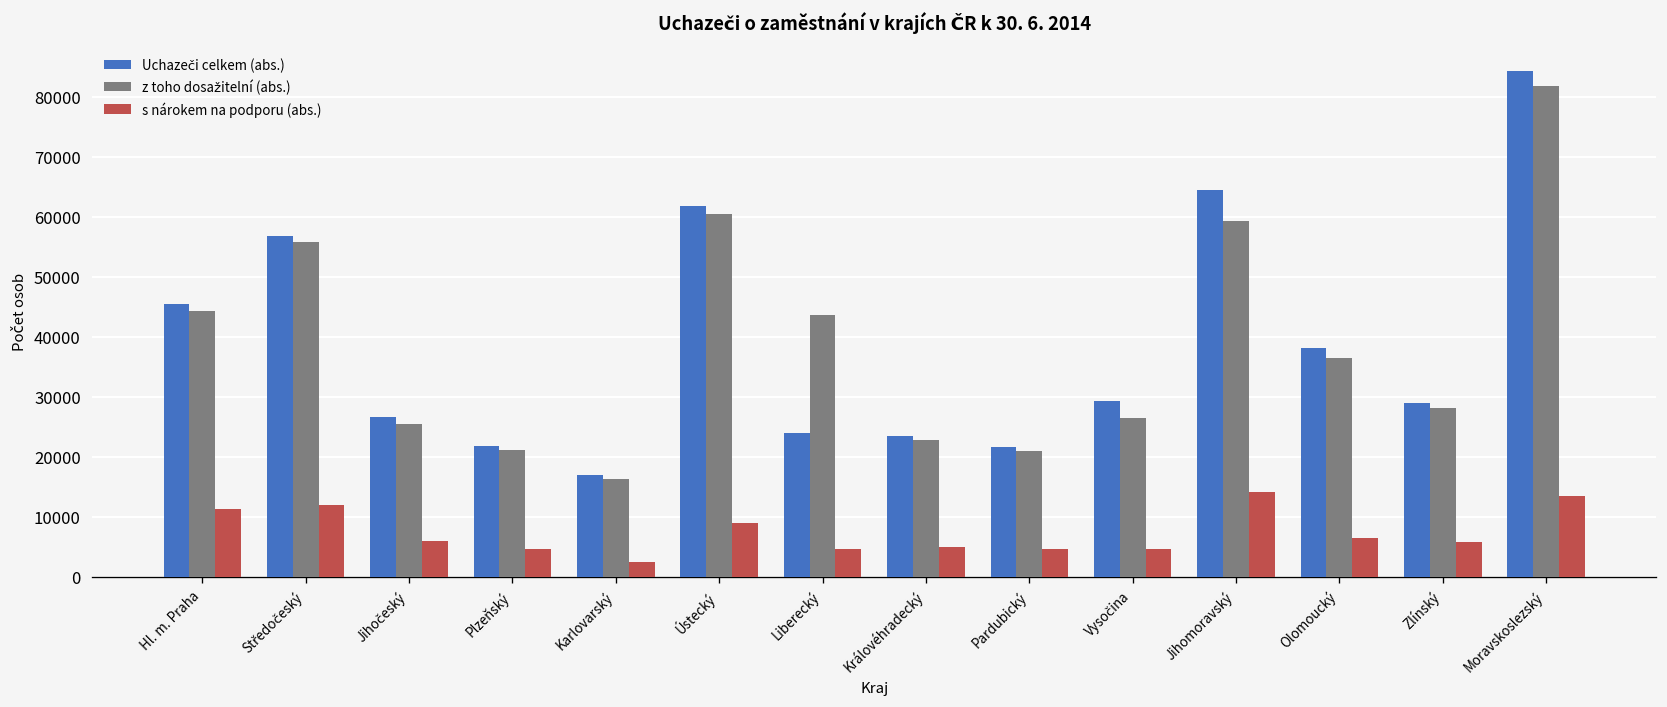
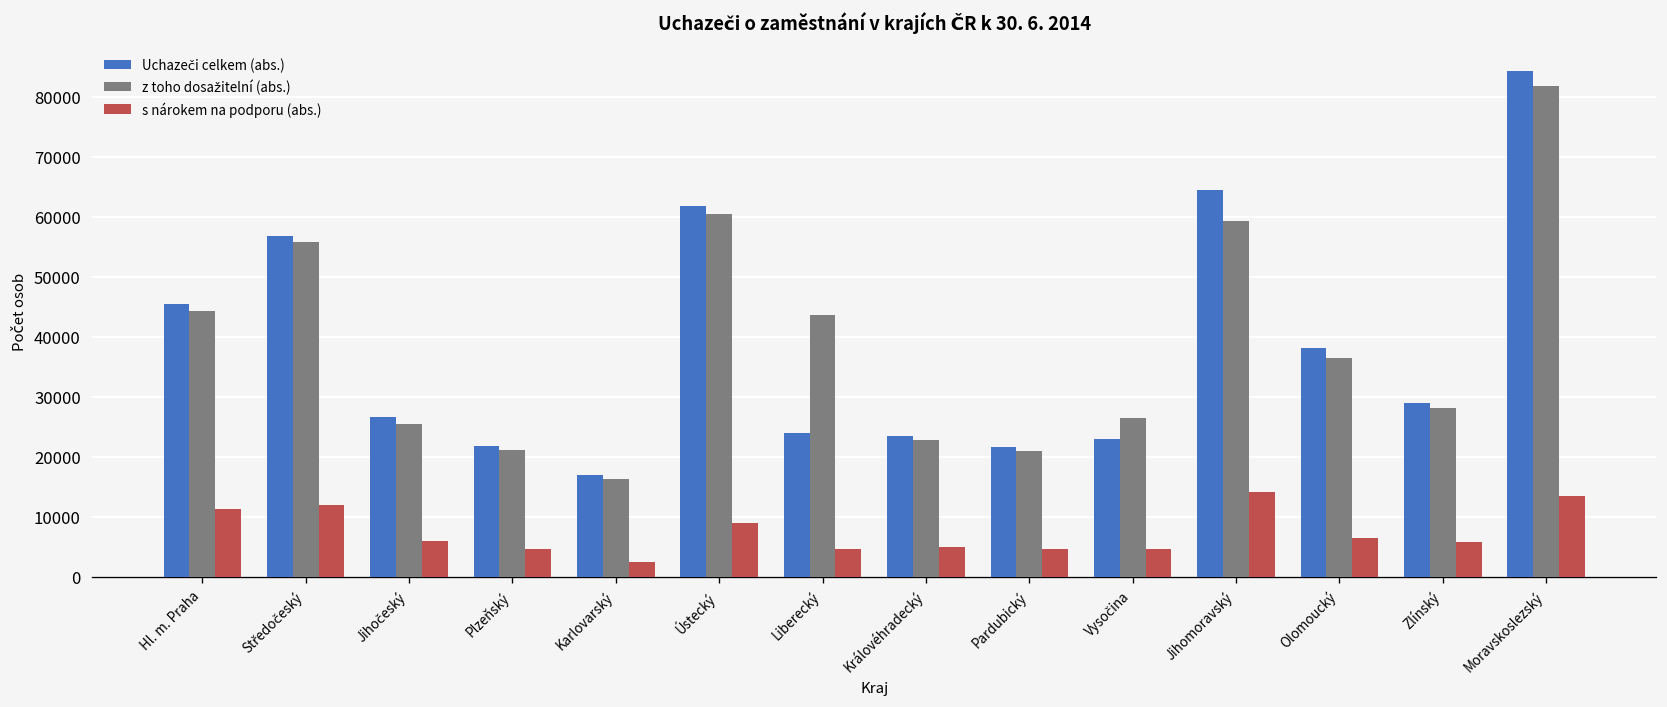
  {
    "Uchazeči celkem (abs.)": {
      "Hl. m. Praha": 46000,
      "Středočeský": 57000,
      "Jihočeský": 27000,
      "Plzeňský": 22000,
      "Karlovarský": 17000,
      "Ústecký": 62000,
      "Liberecký": 24000,
      "Královéhradecký": 24000,
      "Pardubický": 22000,
-     "Vysočina": 29000,
+     "Vysočina": 23000,
      "Jihomoravský": 64000,
      "Olomoucký": 38000,
      "Zlínský": 29000,
      "Moravskoslezský": 84000
    },
    "z toho dosažitelní (abs.)": {
      "Hl. m. Praha": 44000,
      "Středočeský": 56000,
      "Jihočeský": 26000,
      "Plzeňský": 21000,
      "Karlovarský": 16000,
      "Ústecký": 60000,
      "Liberecký": 44000,
      "Královéhradecký": 23000,
      "Pardubický": 21000,
      "Vysočina": 27000,
      "Jihomoravský": 59000,
      "Olomoucký": 36000,
      "Zlínský": 28000,
      "Moravskoslezský": 82000
    },
    "s nárokem na podporu (abs.)": {
      "Hl. m. Praha": 11000,
      "Středočeský": 12000,
      "Jihočeský": 6000,
      "Plzeňský": 5000,
      "Karlovarský": 3000,
      "Ústecký": 9000,
      "Liberecký": 5000,
      "Královéhradecký": 5000,
      "Pardubický": 5000,
      "Vysočina": 5000,
      "Jihomoravský": 14000,
      "Olomoucký": 7000,
      "Zlínský": 6000,
      "Moravskoslezský": 13000
    }
  }
